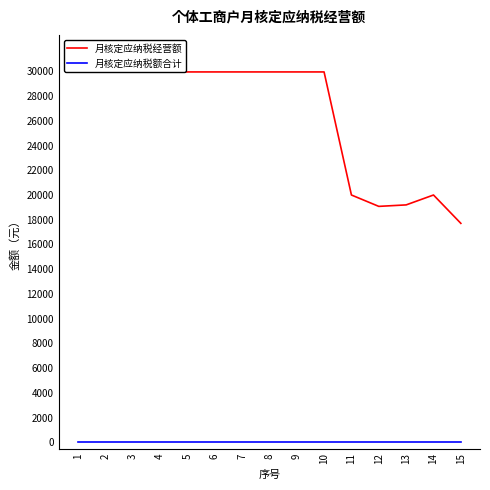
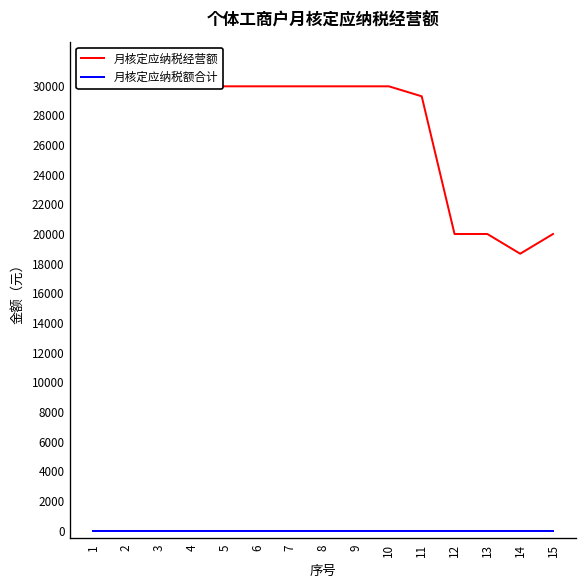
  {
    "月核定应纳税经营额": {
      "5": 30000,
      "6": 30000,
      "7": 30000,
      "8": 30000,
      "9": 30000,
      "10": 30000,
-     "11": 20000,
-     "12": 19100,
-     "13": 19200,
-     "14": 20000,
-     "15": 17700
+     "11": 29300,
+     "12": 20000,
+     "13": 20000,
+     "14": 18700,
+     "15": 20000
    },
    "月核定应纳税额合计": {
      "1": 0,
      "2": 0,
      "3": 0,
      "4": 0,
      "5": 0,
      "6": 0,
      "7": 0,
      "8": 0,
      "9": 0,
      "10": 0,
      "11": 0,
      "12": 0,
      "13": 0,
      "14": 0,
      "15": 0
    }
  }
